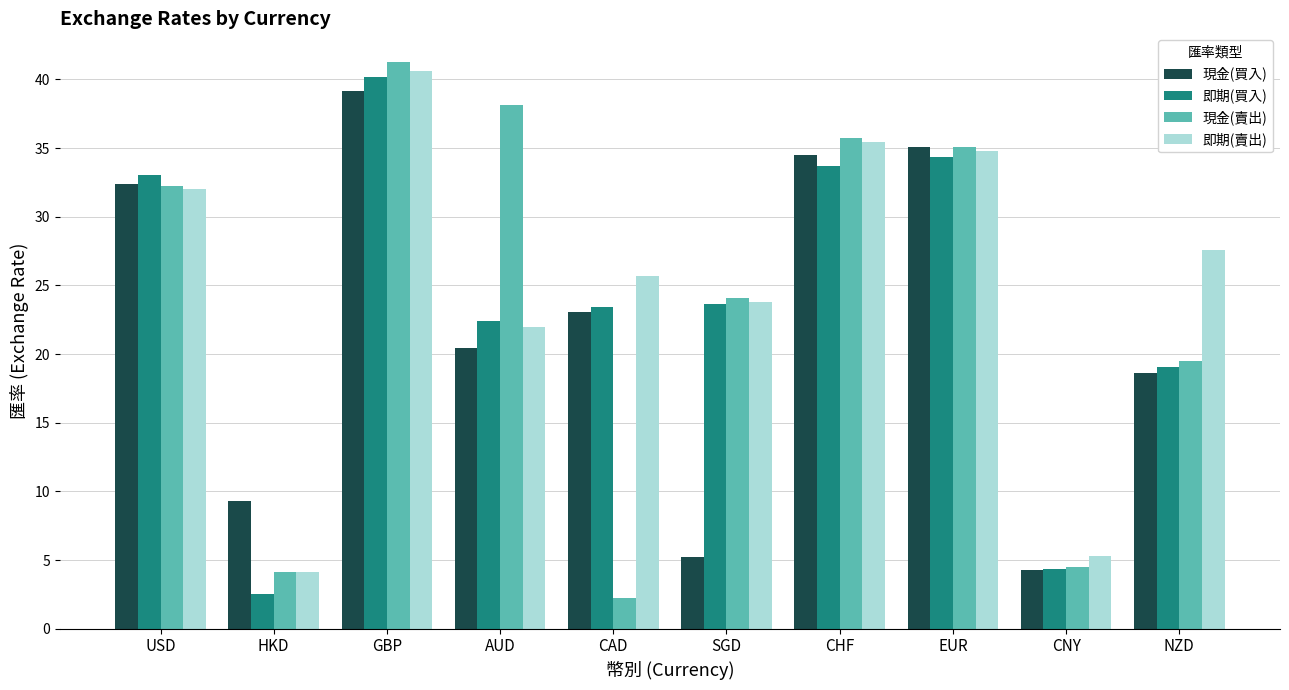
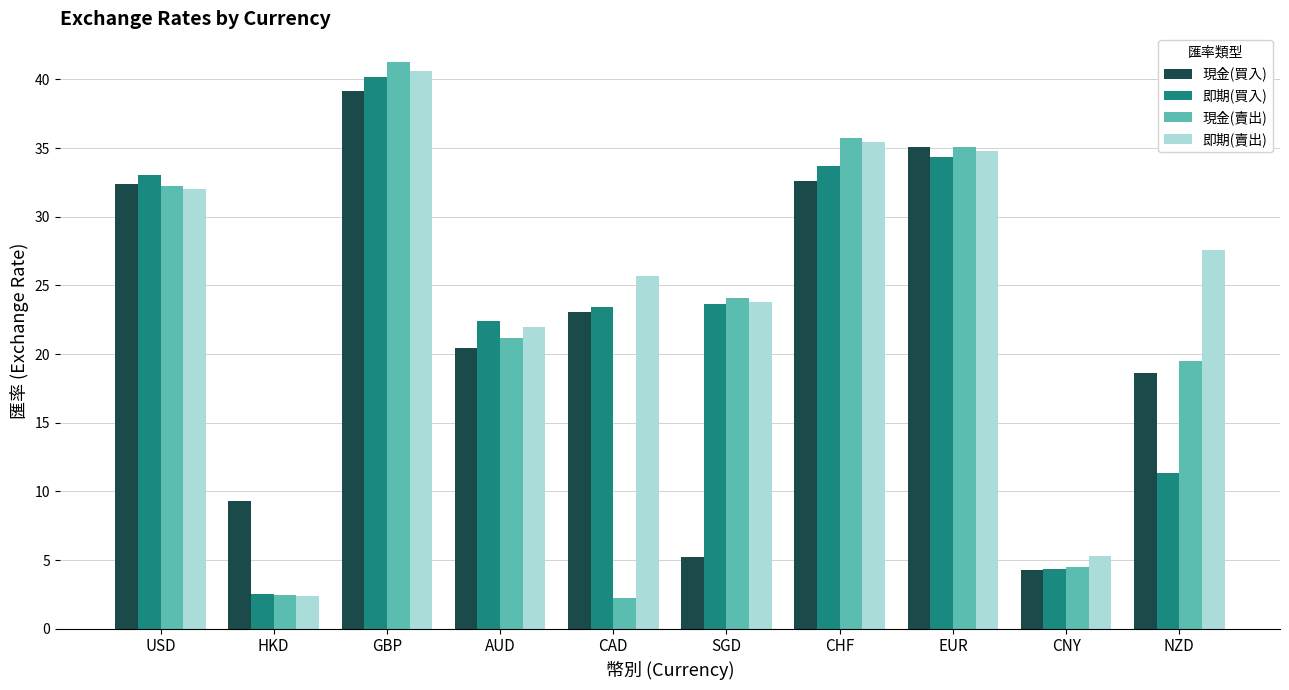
  {
    "現金(買入)": {
      "USD": 32.4,
      "HKD": 9.3,
      "GBP": 39.2,
      "AUD": 20.4,
      "CAD": 23.0,
      "SGD": 5.3,
-     "CHF": 34.5,
+     "CHF": 32.6,
      "EUR": 35.1,
      "CNY": 4.3,
      "NZD": 18.7
    },
    "即期(買入)": {
      "USD": 33.0,
      "HKD": 2.5,
      "GBP": 40.2,
      "AUD": 22.4,
      "CAD": 23.4,
      "SGD": 23.6,
      "CHF": 33.7,
      "EUR": 34.4,
      "CNY": 4.4,
-     "NZD": 19.0
+     "NZD": 11.3
    },
    "現金(賣出)": {
      "USD": 32.3,
-     "HKD": 4.1,
+     "HKD": 2.5,
      "GBP": 41.3,
-     "AUD": 38.1,
+     "AUD": 21.2,
      "CAD": 2.3,
      "SGD": 24.1,
      "CHF": 35.7,
      "EUR": 35.1,
      "CNY": 4.5,
      "NZD": 19.5
    },
    "即期(賣出)": {
      "USD": 32.0,
-     "HKD": 4.1,
+     "HKD": 2.4,
      "GBP": 40.6,
      "AUD": 22.0,
      "CAD": 25.7,
      "SGD": 23.8,
      "CHF": 35.4,
      "EUR": 34.8,
      "CNY": 5.3,
      "NZD": 27.6
    }
  }
